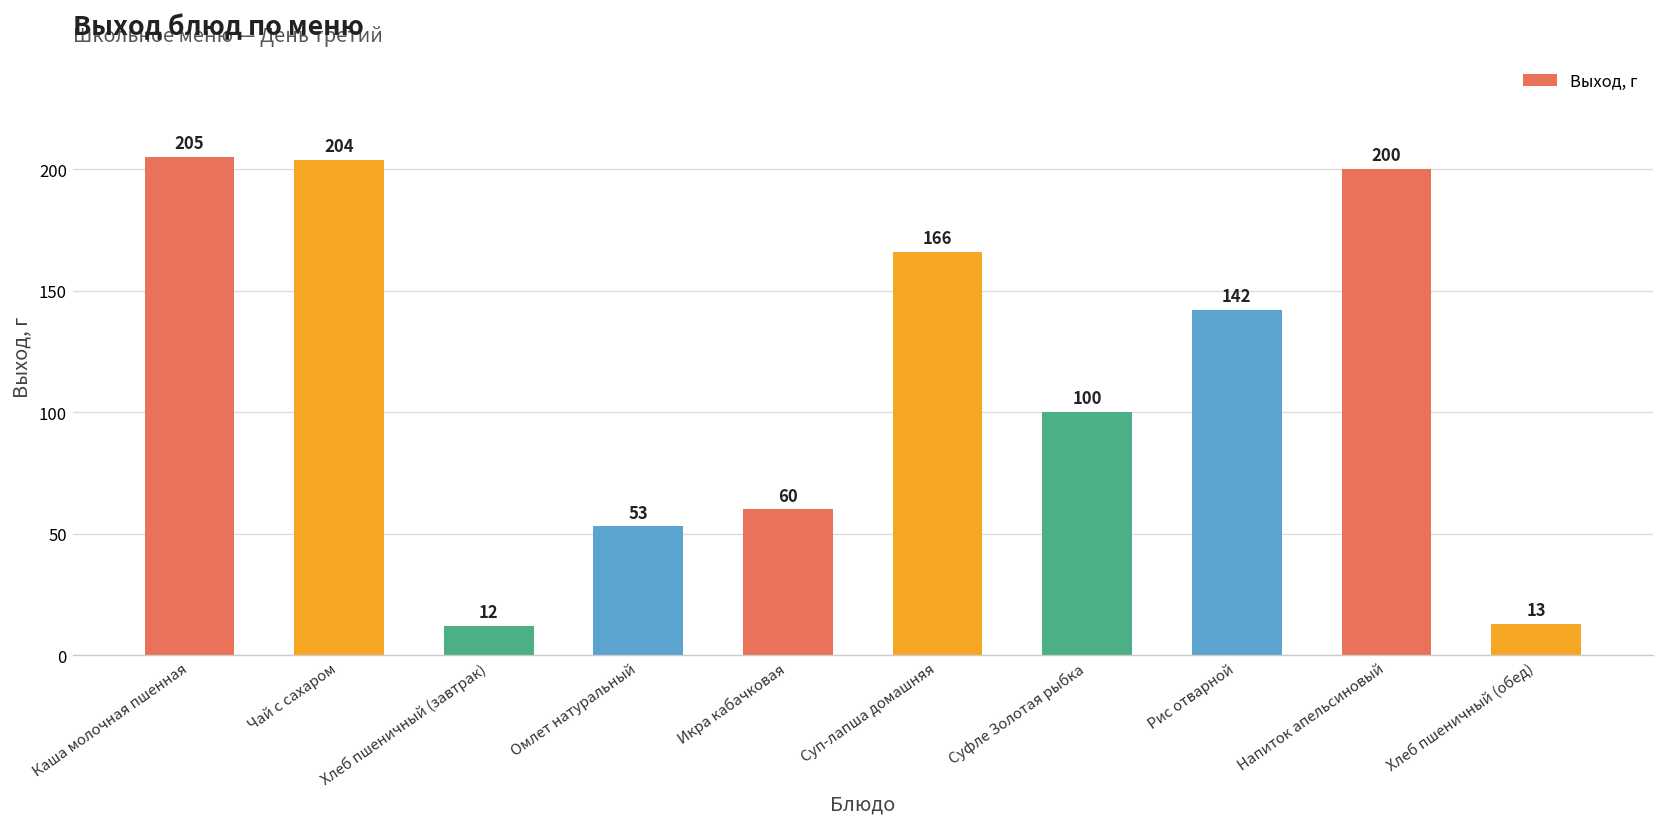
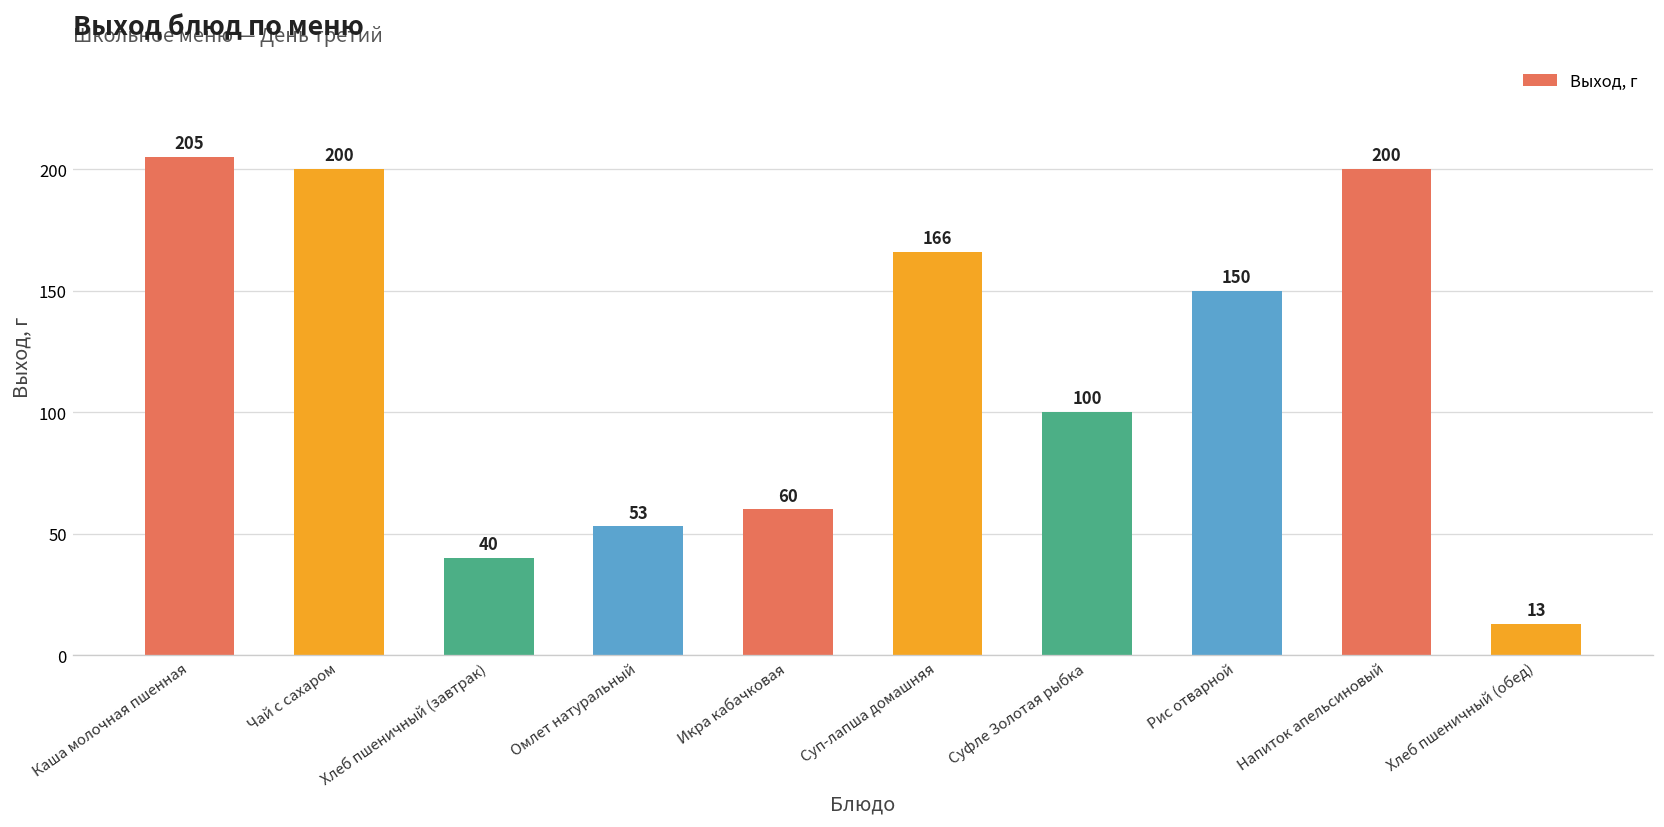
  {
    "Каша молочная пшенная": 205,
-   "Чай с сахаром": 204,
-   "Хлеб пшеничный (завтрак)": 12,
+   "Чай с сахаром": 200,
+   "Хлеб пшеничный (завтрак)": 40,
    "Омлет натуральный": 53,
    "Икра кабачковая": 60,
    "Суп-лапша домашняя": 166,
    "Суфле Золотая рыбка": 100,
-   "Рис отварной": 142,
+   "Рис отварной": 150,
    "Напиток апельсиновый": 200,
    "Хлеб пшеничный (обед)": 13
  }
